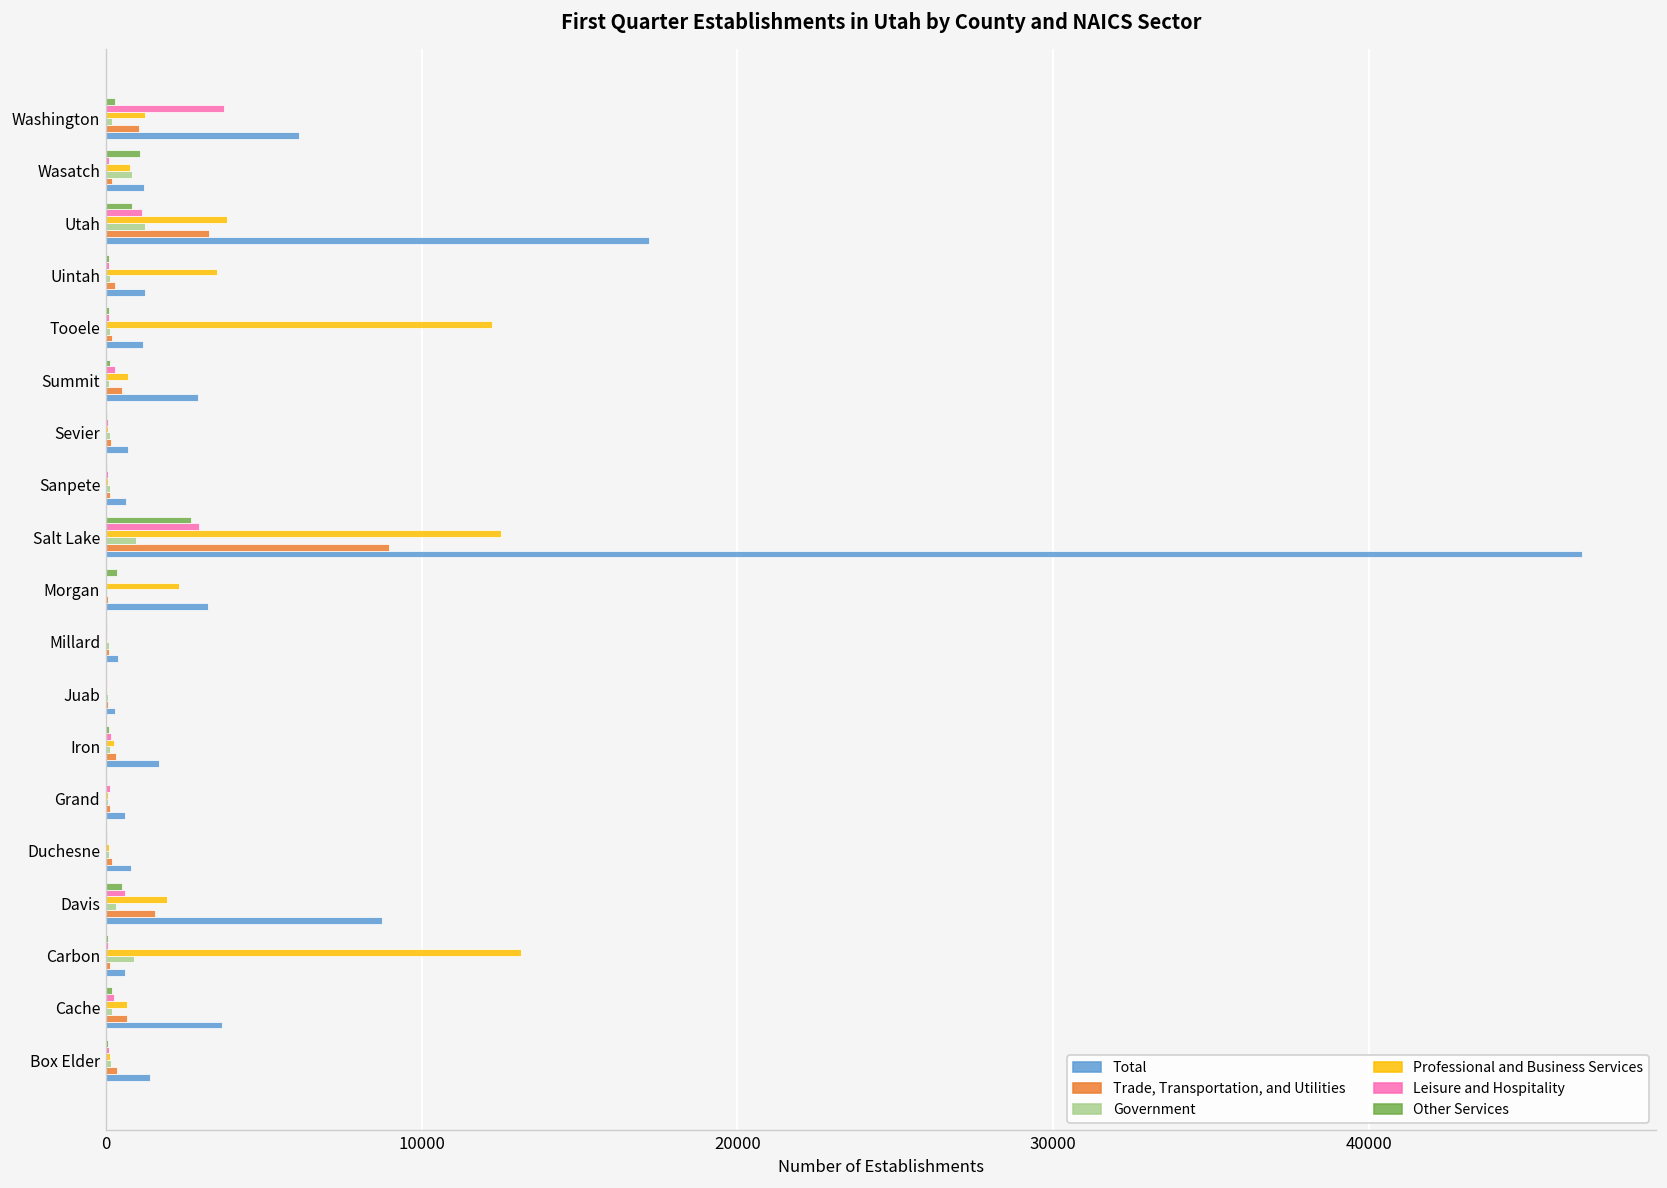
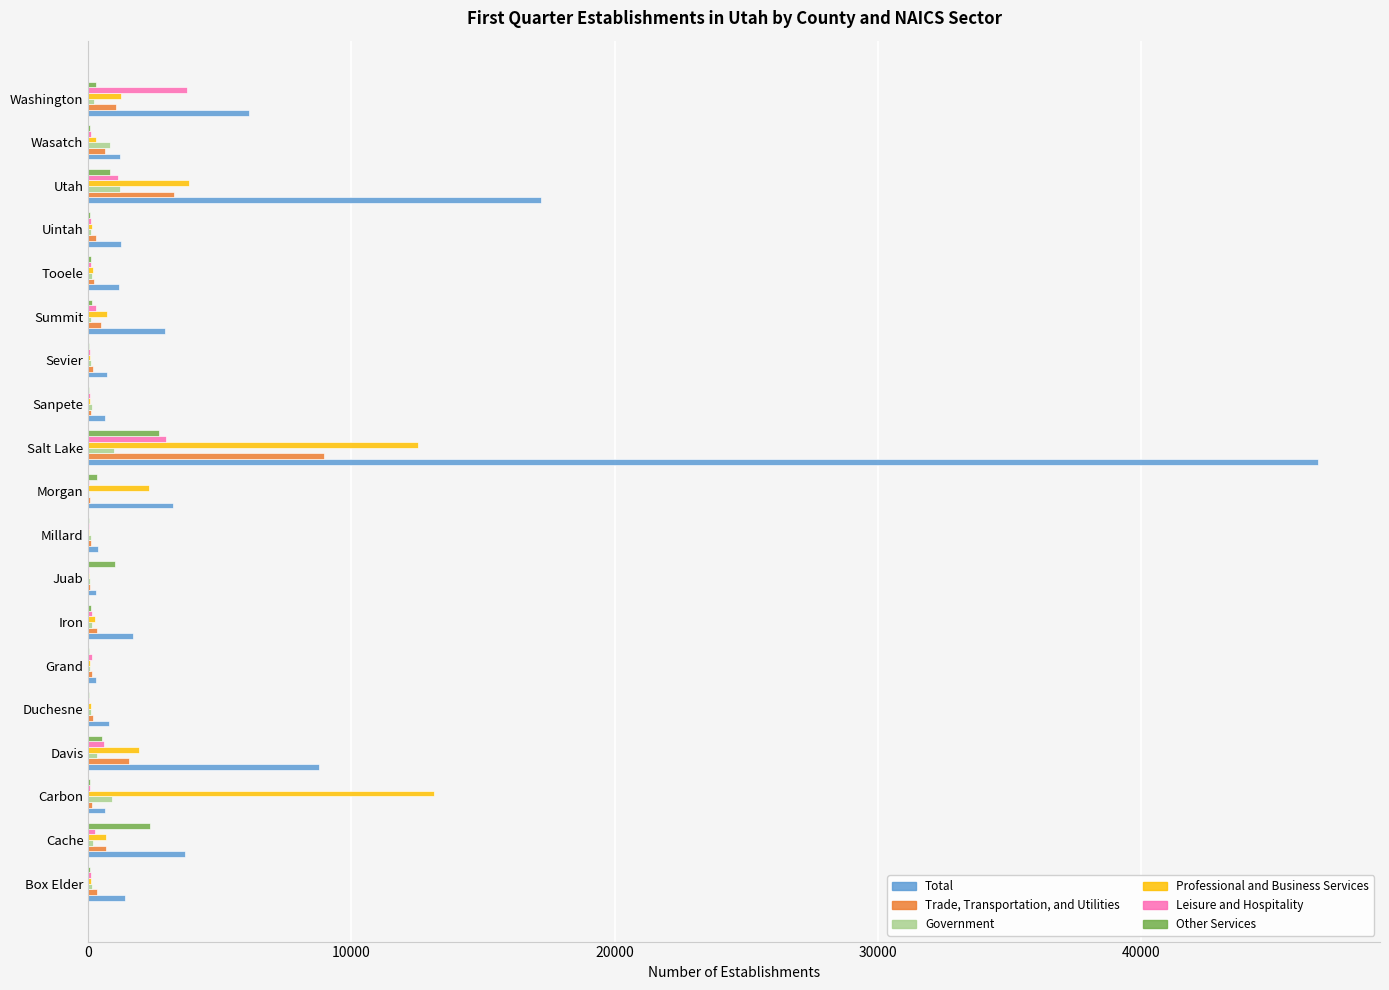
  {
    "Total": {
      "Washington": 6100,
      "Wasatch": 1200,
      "Utah": 17200,
      "Uintah": 1200,
      "Tooele": 1200,
      "Summit": 2900,
      "Sevier": 700,
      "Sanpete": 600,
      "Salt Lake": 46800,
      "Morgan": 3200,
      "Millard": 400,
      "Juab": 300,
      "Iron": 1700,
-     "Grand": 600,
+     "Grand": 300,
      "Duchesne": 800,
      "Davis": 8800,
      "Carbon": 600,
      "Cache": 3700,
      "Box Elder": 1400
    },
    "Trade, Transportation, and Utilities": {
      "Washington": 1000,
-     "Wasatch": 200,
+     "Wasatch": 600,
      "Utah": 3300,
      "Uintah": 300,
      "Tooele": 200,
      "Summit": 500,
      "Sevier": 200,
      "Sanpete": 100,
      "Salt Lake": 9000,
      "Millard": 100,
      "Iron": 300,
      "Grand": 100,
      "Duchesne": 200,
      "Davis": 1600,
      "Carbon": 100,
      "Cache": 700,
      "Box Elder": 300
    },
    "Government": {
      "Washington": 200,
      "Wasatch": 800,
      "Utah": 1200,
      "Uintah": 100,
      "Tooele": 100,
      "Summit": 100,
      "Sevier": 100,
      "Sanpete": 100,
      "Salt Lake": 1000,
      "Iron": 100,
      "Duchesne": 100,
      "Davis": 300,
      "Carbon": 900,
      "Cache": 200,
      "Box Elder": 200
    },
    "Professional and Business Services": {
      "Washington": 1200,
-     "Wasatch": 800,
+     "Wasatch": 300,
      "Utah": 3800,
-     "Uintah": 3500,
-     "Tooele": 12200,
+     "Uintah": 100,
+     "Tooele": 200,
      "Summit": 700,
      "Salt Lake": 12500,
      "Morgan": 2300,
      "Iron": 300,
      "Davis": 1900,
      "Carbon": 13100,
      "Cache": 700,
      "Box Elder": 100
    },
    "Leisure and Hospitality": {
      "Washington": 3700,
      "Utah": 1100,
      "Tooele": 100,
      "Summit": 300,
      "Salt Lake": 3000,
      "Iron": 200,
      "Grand": 100,
      "Davis": 600,
      "Cache": 200,
      "Box Elder": 100
    },
    "Other Services": {
      "Washington": 300,
-     "Wasatch": 1100,
+     "Wasatch": 100,
      "Utah": 800,
      "Summit": 100,
      "Salt Lake": 2700,
      "Morgan": 300,
-     "Juab": 0,
+     "Juab": 1000,
      "Davis": 500,
-     "Cache": 200
+     "Cache": 2300
    }
  }
